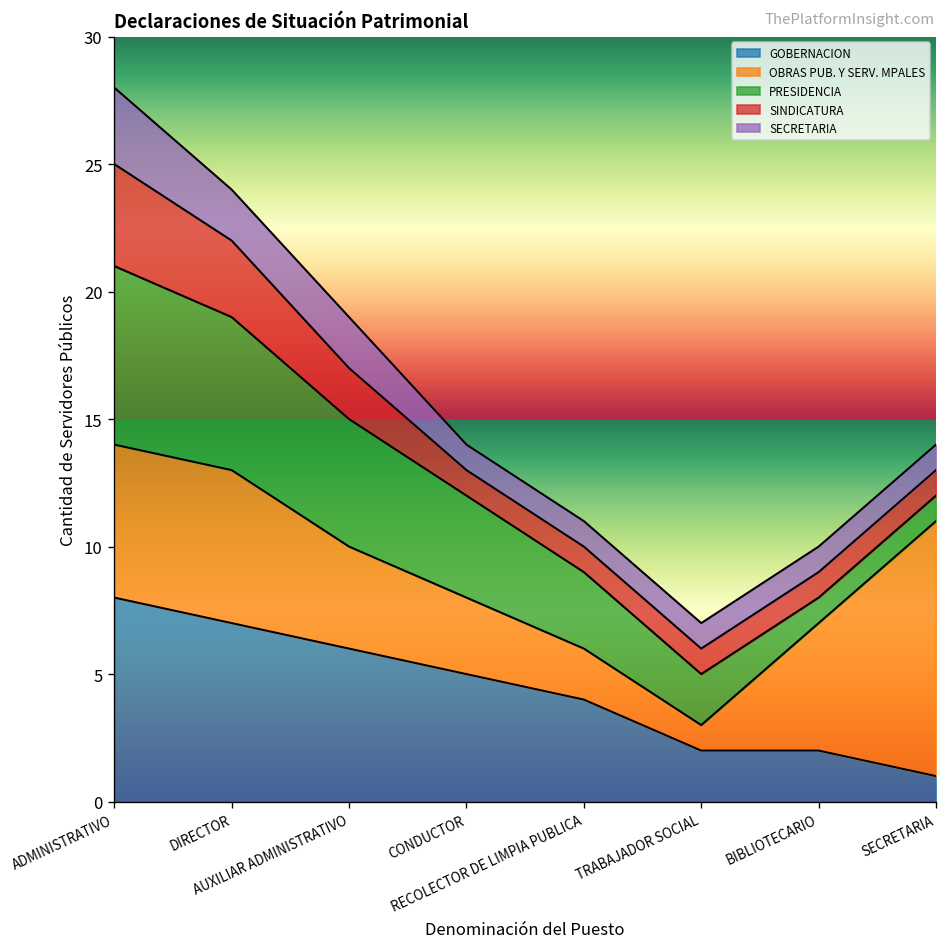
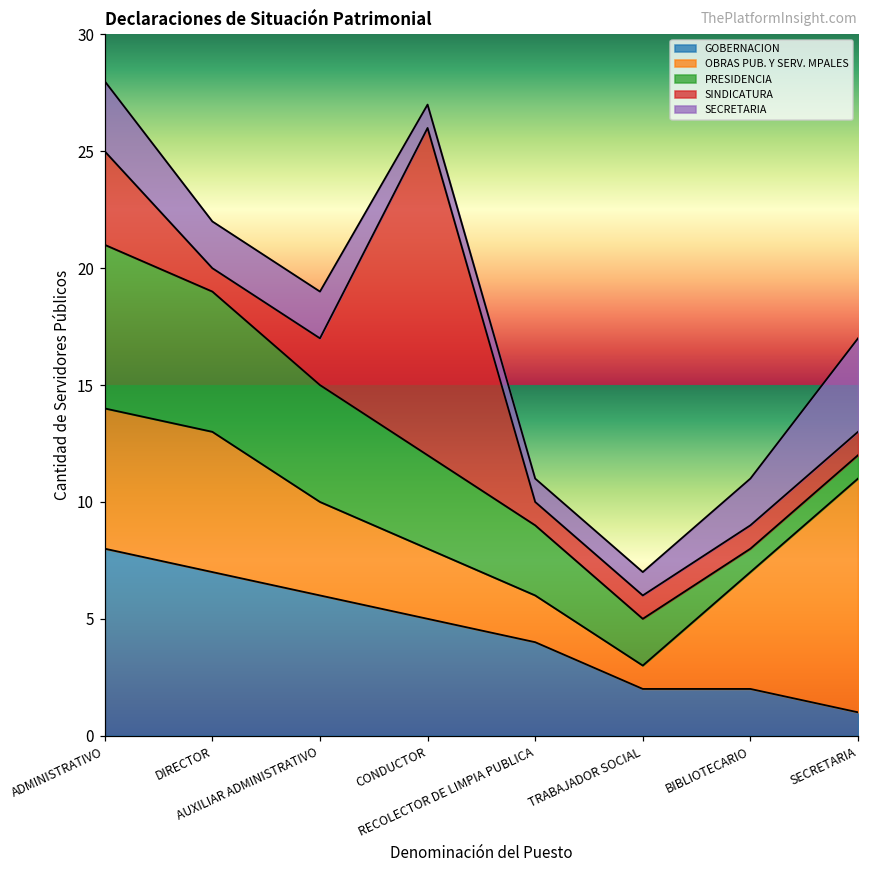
  {
    "GOBERNACION": {
      "ADMINISTRATIVO": 8,
      "DIRECTOR": 7,
      "AUXILIAR ADMINISTRATIVO": 6,
      "CONDUCTOR": 5,
      "RECOLECTOR DE LIMPIA PUBLICA": 4,
      "TRABAJADOR SOCIAL": 2,
      "BIBLIOTECARIO": 2,
      "SECRETARIA": 1
    },
    "OBRAS PUB. Y SERV. MPALES": {
      "ADMINISTRATIVO": 6,
      "DIRECTOR": 6,
      "AUXILIAR ADMINISTRATIVO": 4,
      "CONDUCTOR": 3,
      "RECOLECTOR DE LIMPIA PUBLICA": 2,
      "TRABAJADOR SOCIAL": 1,
      "BIBLIOTECARIO": 5,
      "SECRETARIA": 10
    },
    "PRESIDENCIA": {
      "ADMINISTRATIVO": 7,
      "DIRECTOR": 6,
      "AUXILIAR ADMINISTRATIVO": 5,
      "CONDUCTOR": 4,
      "RECOLECTOR DE LIMPIA PUBLICA": 3,
      "TRABAJADOR SOCIAL": 2,
      "BIBLIOTECARIO": 1,
      "SECRETARIA": 1
    },
    "SINDICATURA": {
      "ADMINISTRATIVO": 4,
-     "DIRECTOR": 3,
+     "DIRECTOR": 1,
      "AUXILIAR ADMINISTRATIVO": 2,
-     "CONDUCTOR": 1,
+     "CONDUCTOR": 14,
      "RECOLECTOR DE LIMPIA PUBLICA": 1,
      "TRABAJADOR SOCIAL": 1,
      "BIBLIOTECARIO": 1,
      "SECRETARIA": 1
    },
    "SECRETARIA": {
      "ADMINISTRATIVO": 3,
      "DIRECTOR": 2,
      "AUXILIAR ADMINISTRATIVO": 2,
      "CONDUCTOR": 1,
      "RECOLECTOR DE LIMPIA PUBLICA": 1,
      "TRABAJADOR SOCIAL": 1,
-     "BIBLIOTECARIO": 1,
-     "SECRETARIA": 1
+     "BIBLIOTECARIO": 2,
+     "SECRETARIA": 4
    }
  }
